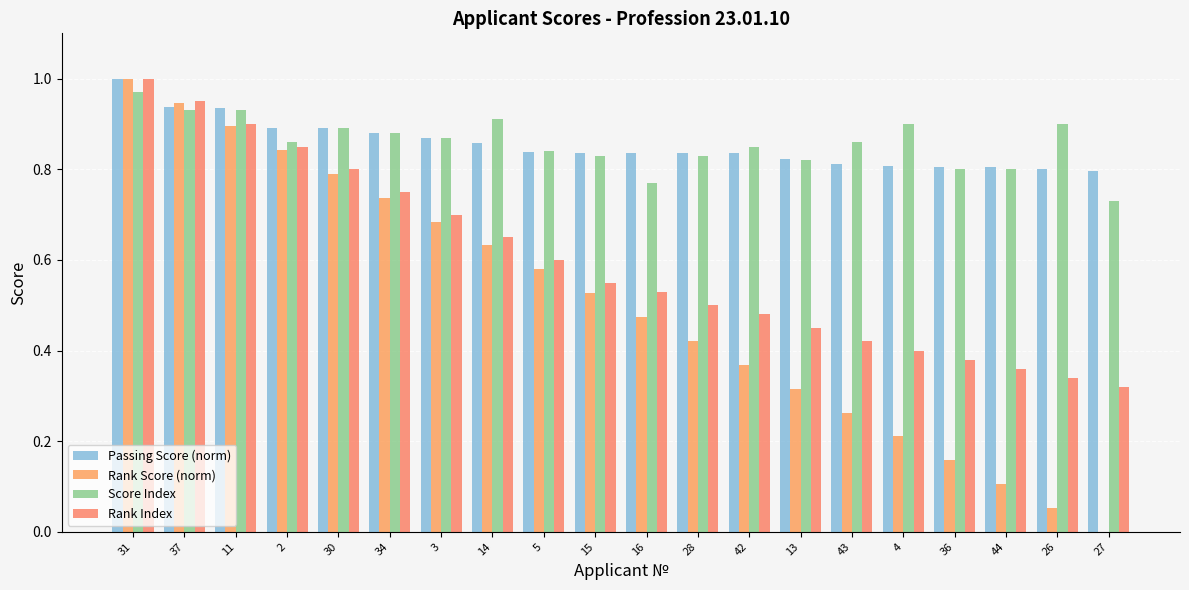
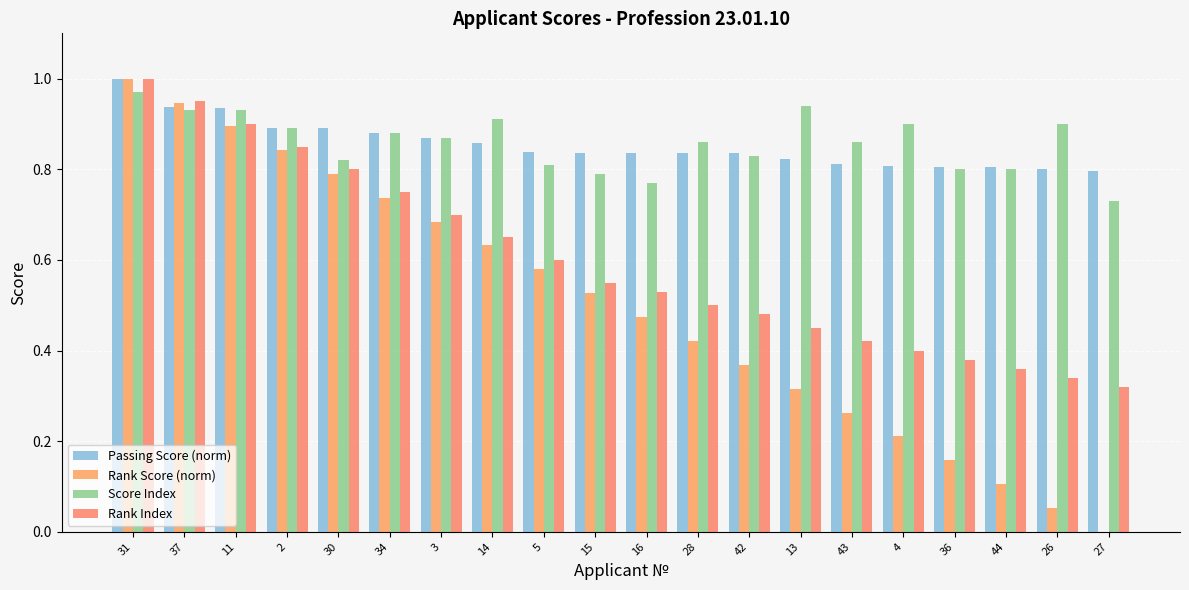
  {
    "Passing Score (norm)": {
      "31": 1.00,
      "37": 0.94,
      "11": 0.94,
      "2": 0.89,
      "30": 0.89,
      "34": 0.88,
      "3": 0.87,
      "14": 0.86,
      "5": 0.84,
      "15": 0.84,
      "16": 0.84,
      "28": 0.84,
      "42": 0.84,
      "13": 0.82,
      "43": 0.81,
      "4": 0.81,
      "36": 0.80,
      "44": 0.80,
      "26": 0.80,
      "27": 0.80
    },
    "Score Index": {
      "31": 0.97,
      "37": 0.93,
      "11": 0.93,
-     "2": 0.86,
-     "30": 0.89,
+     "2": 0.89,
+     "30": 0.82,
      "34": 0.88,
      "3": 0.87,
      "14": 0.91,
-     "5": 0.84,
-     "15": 0.83,
+     "5": 0.81,
+     "15": 0.79,
      "16": 0.77,
-     "28": 0.83,
-     "42": 0.85,
-     "13": 0.82,
+     "28": 0.86,
+     "42": 0.83,
+     "13": 0.94,
      "43": 0.86,
      "4": 0.90,
      "36": 0.80,
      "44": 0.80,
      "26": 0.90,
      "27": 0.73
    }
  }
